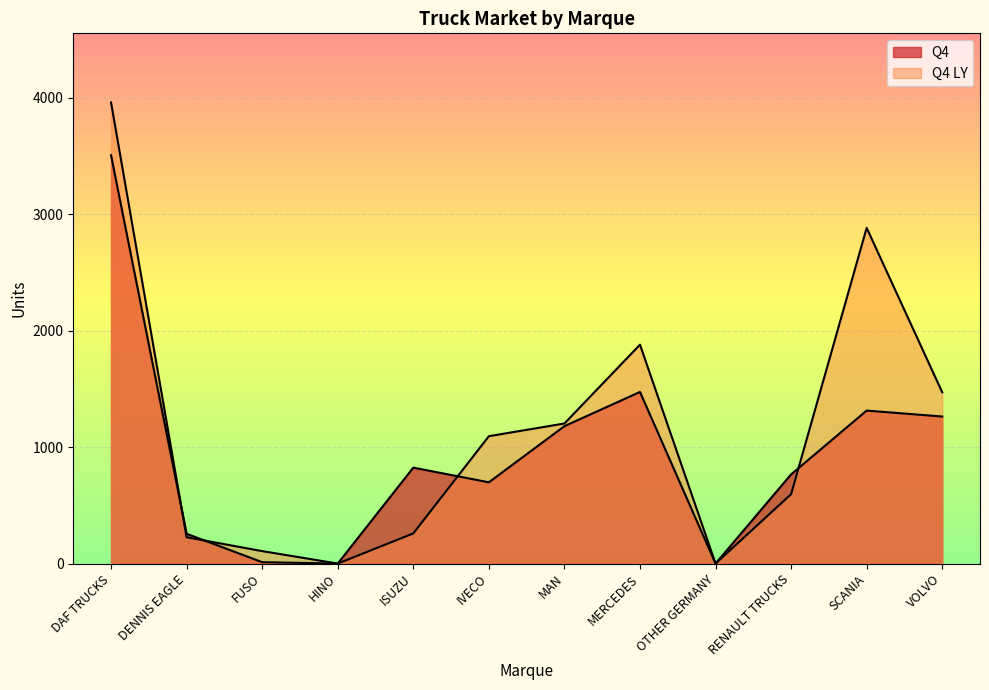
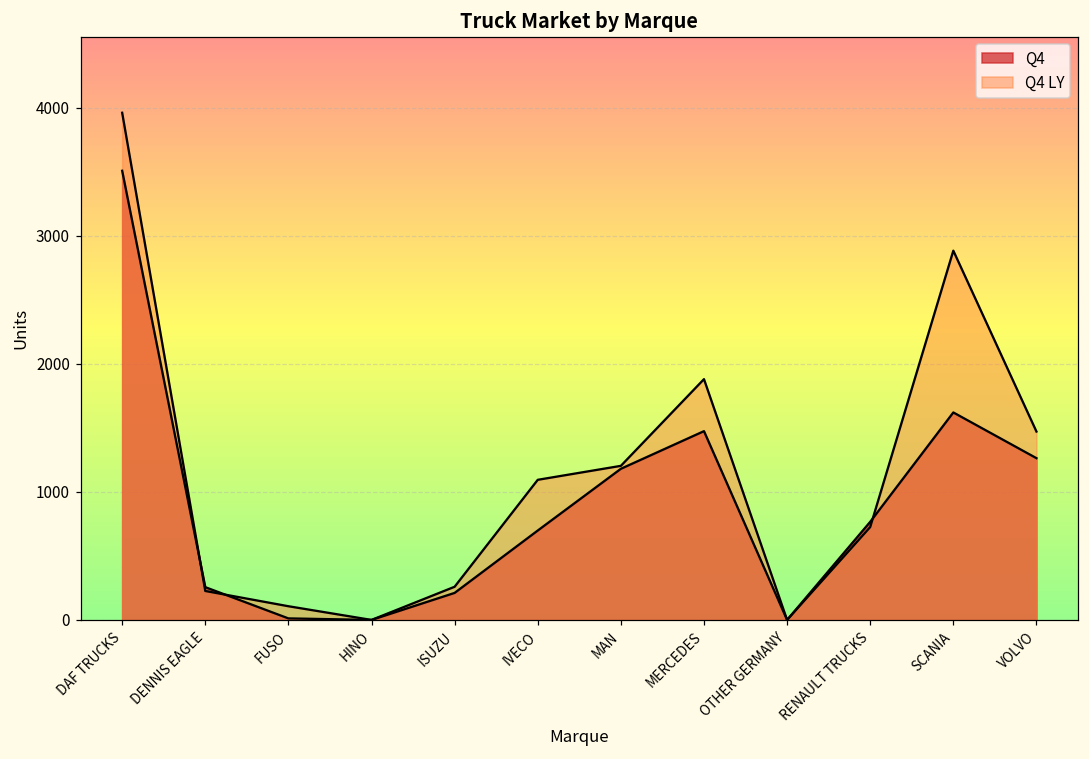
  {
    "Q4": {
      "DAF TRUCKS": 3510,
      "DENNIS EAGLE": 260,
      "FUSO": 10,
-     "ISUZU": 820,
+     "ISUZU": 210,
      "IVECO": 700,
      "MAN": 1180,
      "MERCEDES": 1470,
      "RENAULT TRUCKS": 770,
-     "SCANIA": 1310,
+     "SCANIA": 1620,
      "VOLVO": 1260
    },
    "Q4 LY": {
      "DAF TRUCKS": 3960,
      "DENNIS EAGLE": 230,
      "FUSO": 110,
      "ISUZU": 260,
      "IVECO": 1090,
      "MAN": 1200,
      "MERCEDES": 1880,
-     "RENAULT TRUCKS": 600,
+     "RENAULT TRUCKS": 730,
      "SCANIA": 2880,
      "VOLVO": 1470
    }
  }
